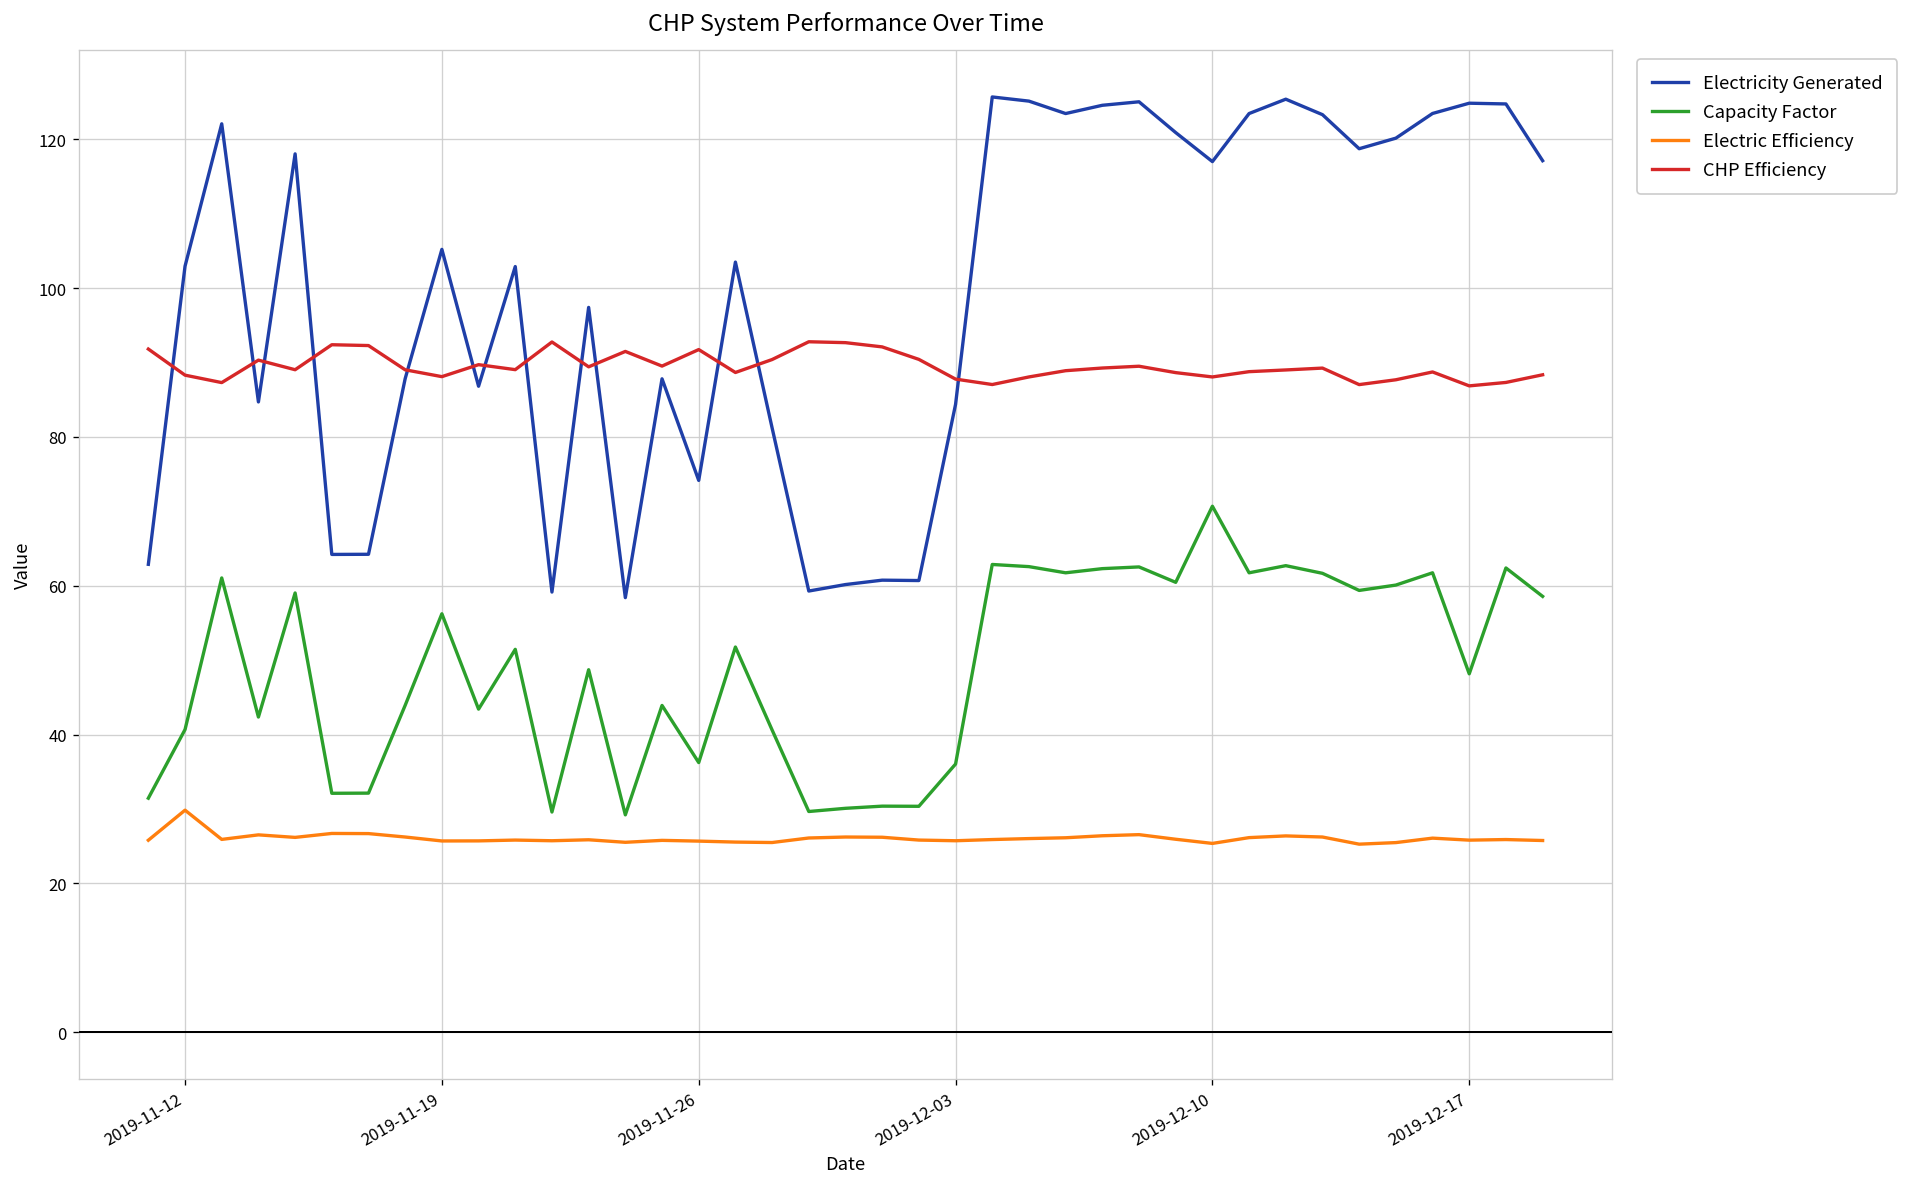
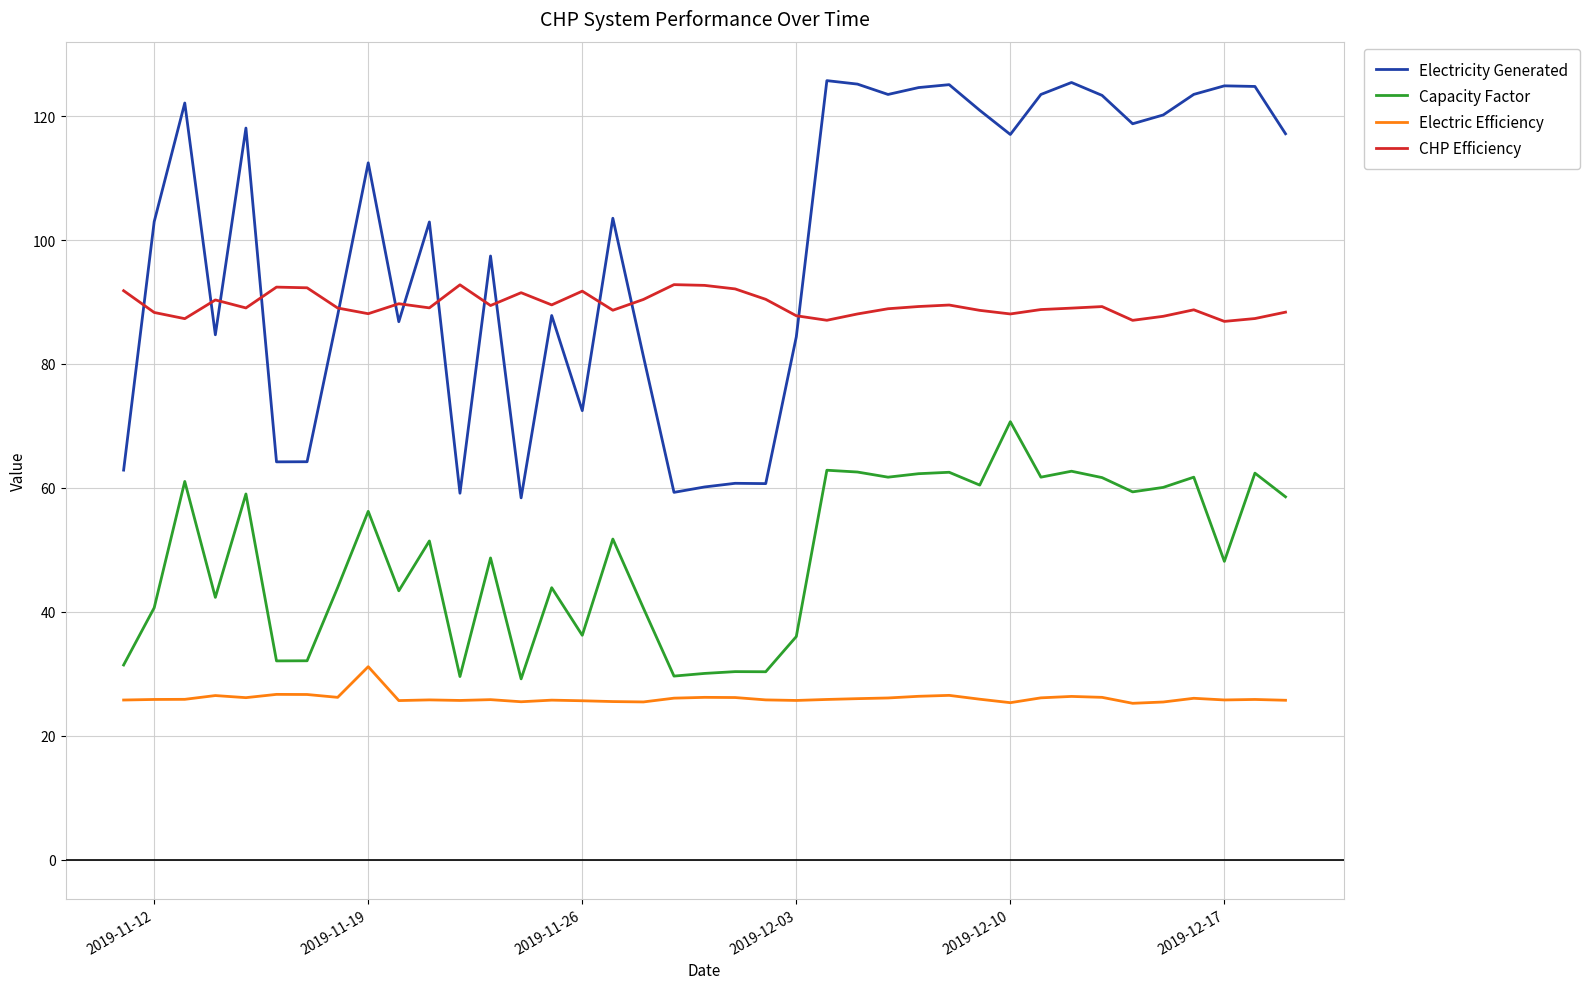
  {
    "Electricity Generated": {
      "2019-11-12": 103,
-     "2019-11-19": 105,
-     "2019-11-26": 74,
+     "2019-11-19": 112,
+     "2019-11-26": 72,
      "2019-12-03": 84,
      "2019-12-10": 117,
      "2019-12-17": 125
    },
    "Capacity Factor": {
      "2019-11-12": 41,
      "2019-11-19": 56,
      "2019-11-26": 36,
      "2019-12-03": 36,
      "2019-12-10": 71,
      "2019-12-17": 48
    },
    "Electric Efficiency": {
-     "2019-11-12": 30,
-     "2019-11-19": 26,
+     "2019-11-12": 26,
+     "2019-11-19": 31,
      "2019-11-26": 26,
      "2019-12-03": 26,
      "2019-12-10": 25,
      "2019-12-17": 26
    },
    "CHP Efficiency": {
      "2019-11-12": 88,
      "2019-11-19": 88,
      "2019-11-26": 92,
      "2019-12-03": 88,
      "2019-12-10": 88,
      "2019-12-17": 87
    }
  }
